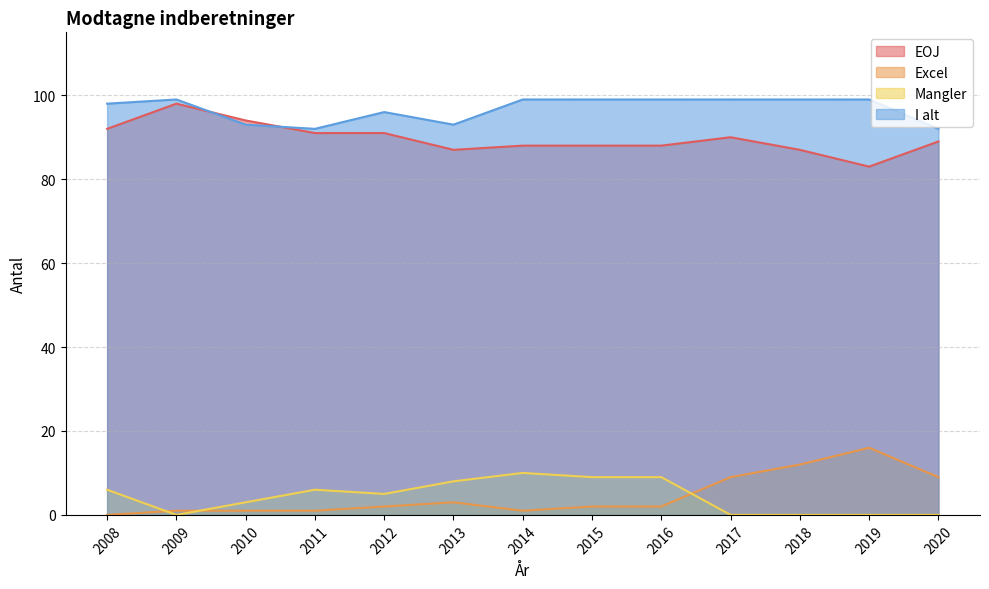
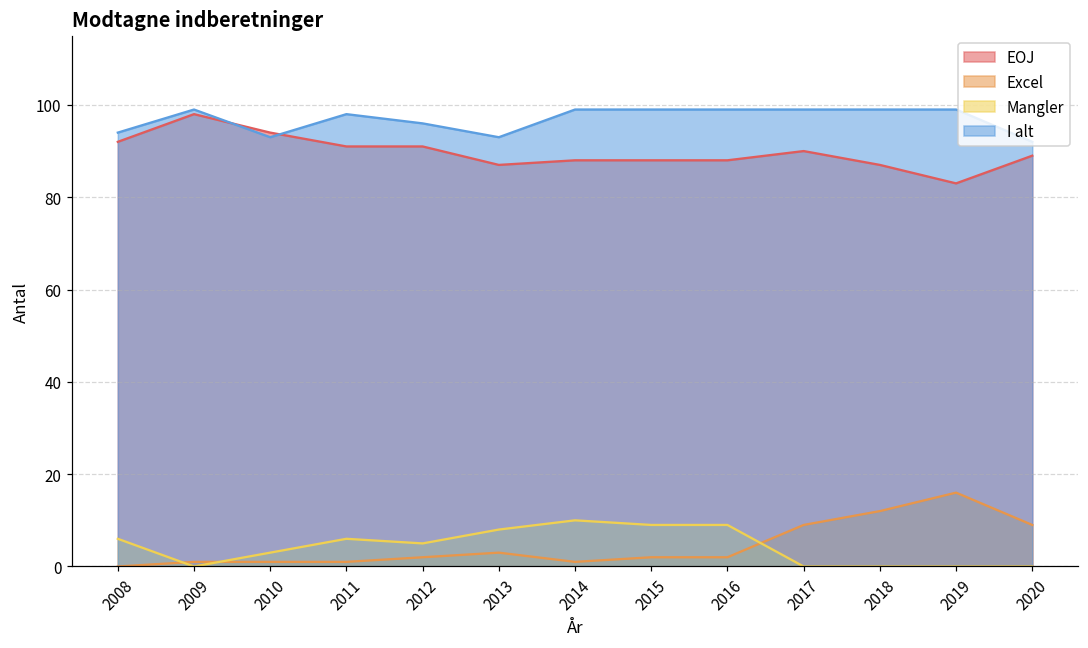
  {
    "I alt": {
-     "2008": 98,
+     "2008": 94,
      "2009": 99,
      "2010": 93,
-     "2011": 92,
+     "2011": 98,
      "2012": 96,
      "2013": 93,
      "2014": 99,
      "2015": 99,
      "2016": 99,
      "2017": 99,
      "2018": 99,
      "2019": 99,
      "2020": 92
    }
  }
